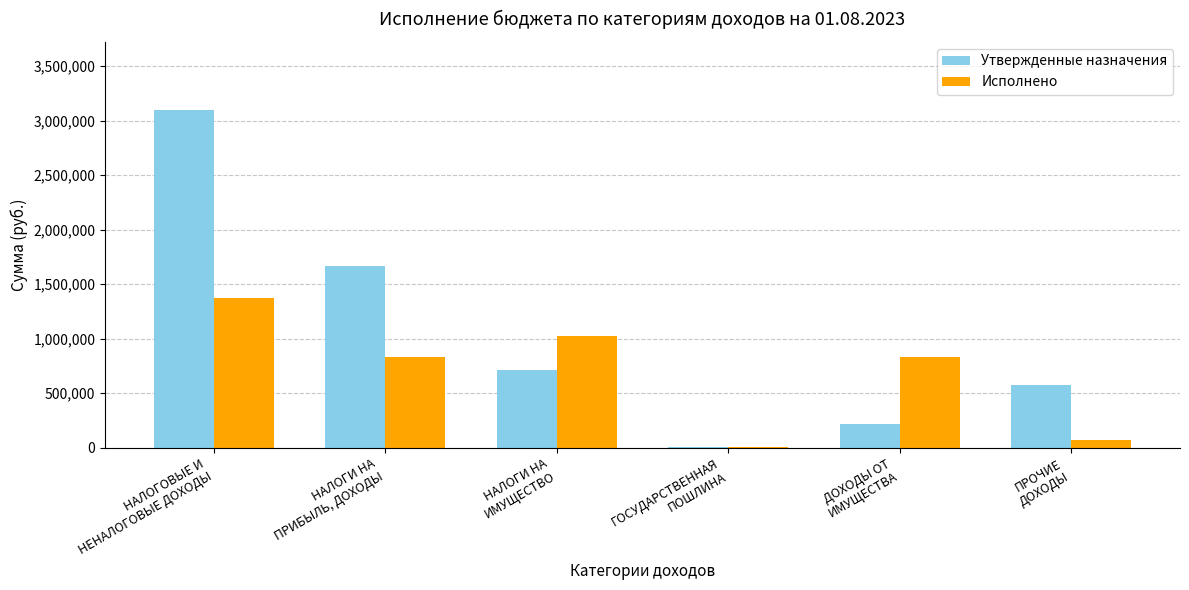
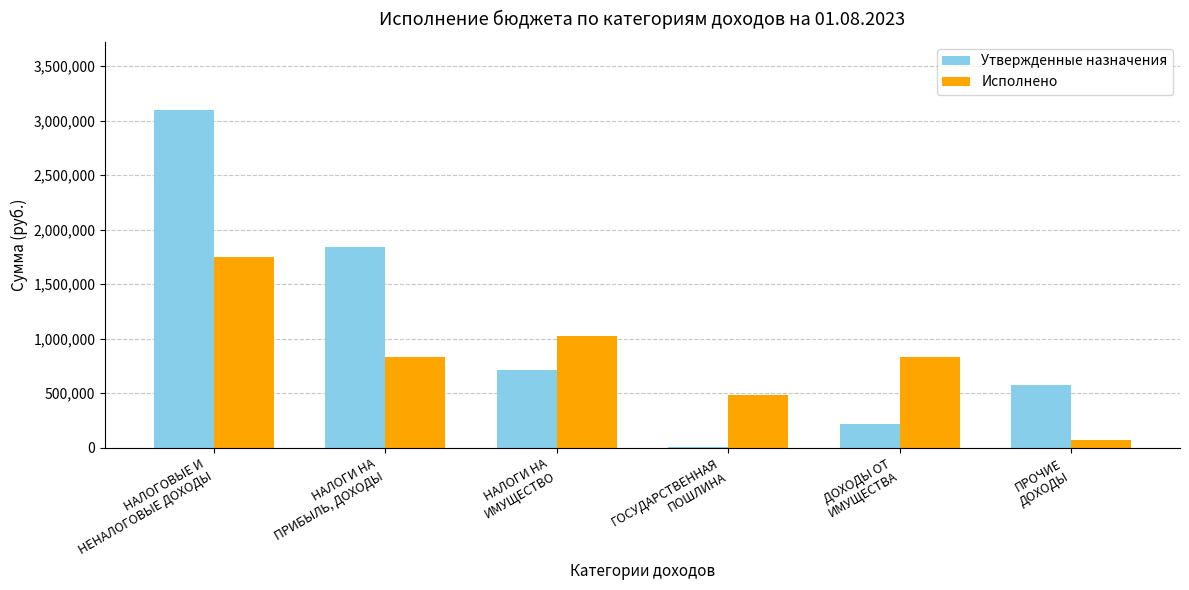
  {
    "Утвержденные назначения": {
      "НАЛОГОВЫЕ И НЕНАЛОГОВЫЕ ДОХОДЫ": "3,100,000",
-     "НАЛОГИ НА ПРИБЫЛЬ, ДОХОДЫ": "1,670,000",
+     "НАЛОГИ НА ПРИБЫЛЬ, ДОХОДЫ": "1,840,000",
      "НАЛОГИ НА ИМУЩЕСТВО": "710,000",
      "ДОХОДЫ ОТ ИМУЩЕСТВА": "220,000",
      "ПРОЧИЕ ДОХОДЫ": "580,000"
    },
    "Исполнено": {
-     "НАЛОГОВЫЕ И НЕНАЛОГОВЫЕ ДОХОДЫ": "1,380,000",
+     "НАЛОГОВЫЕ И НЕНАЛОГОВЫЕ ДОХОДЫ": "1,750,000",
      "НАЛОГИ НА ПРИБЫЛЬ, ДОХОДЫ": "830,000",
      "НАЛОГИ НА ИМУЩЕСТВО": "1,030,000",
-     "ГОСУДАРСТВЕННАЯ ПОШЛИНА": "10,000",
+     "ГОСУДАРСТВЕННАЯ ПОШЛИНА": "490,000",
      "ДОХОДЫ ОТ ИМУЩЕСТВА": "840,000",
      "ПРОЧИЕ ДОХОДЫ": "70,000"
    }
  }
